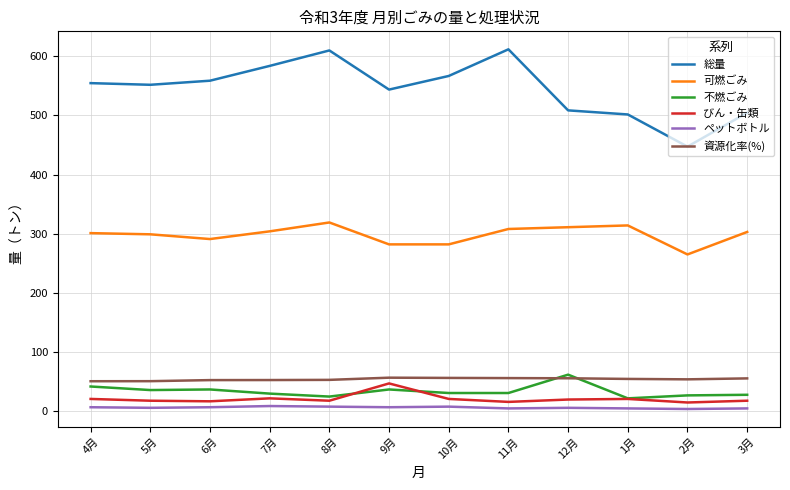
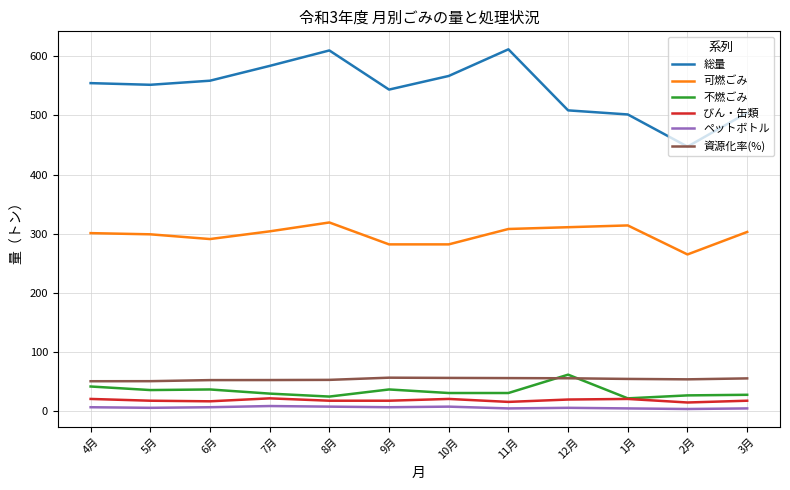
  {
    "総量": {
      "4月": 550,
      "5月": 550,
      "6月": 560,
      "7月": 580,
      "8月": 610,
      "9月": 540,
      "10月": 570,
      "11月": 610,
      "12月": 510,
      "1月": 500
    },
    "可燃ごみ": {
      "4月": 300,
      "5月": 300,
      "6月": 290,
      "7月": 300,
      "8月": 320,
      "9月": 280,
      "10月": 280,
      "11月": 310,
      "12月": 310,
      "1月": 310,
      "2月": 270,
      "3月": 300
    },
    "不燃ごみ": {
      "4月": 40,
      "5月": 40,
      "6月": 40,
      "7月": 30,
      "8月": 30,
      "9月": 40,
      "10月": 30,
      "11月": 30,
      "12月": 60,
      "2月": 30,
      "3月": 30
    },
    "びん・缶類": {
      "4月": 20,
      "5月": 20,
      "6月": 20,
      "7月": 20,
      "8月": 20,
-     "9月": 50,
+     "9月": 20,
      "10月": 20,
      "11月": 20,
      "12月": 20,
      "2月": 20,
      "3月": 20
    },
    "ペットボトル": {
      "4月": 10,
      "5月": 10,
      "6月": 10,
      "7月": 10,
      "8月": 10,
      "9月": 10,
      "10月": 10,
      "11月": 10,
      "12月": 10,
      "1月": 10,
      "2月": 0,
      "3月": 10
    },
    "資源化率(%)": {
      "4月": 50,
      "5月": 50,
      "6月": 50,
      "7月": 50,
      "8月": 50,
      "9月": 60,
      "10月": 60,
      "11月": 60,
      "12月": 60,
      "1月": 50,
      "2月": 50,
      "3月": 60
    }
  }
